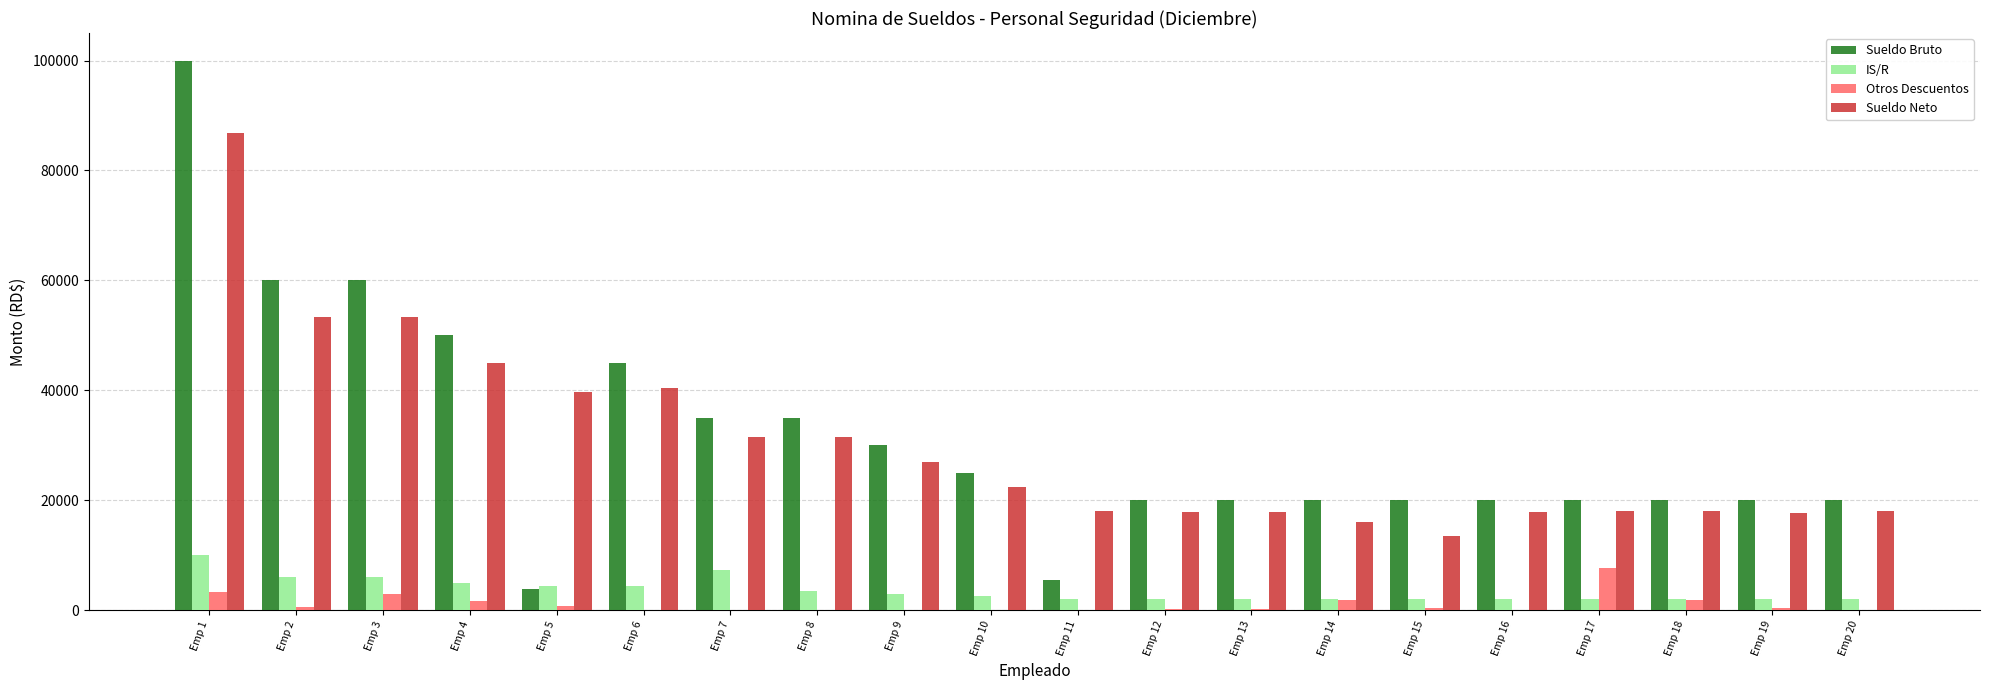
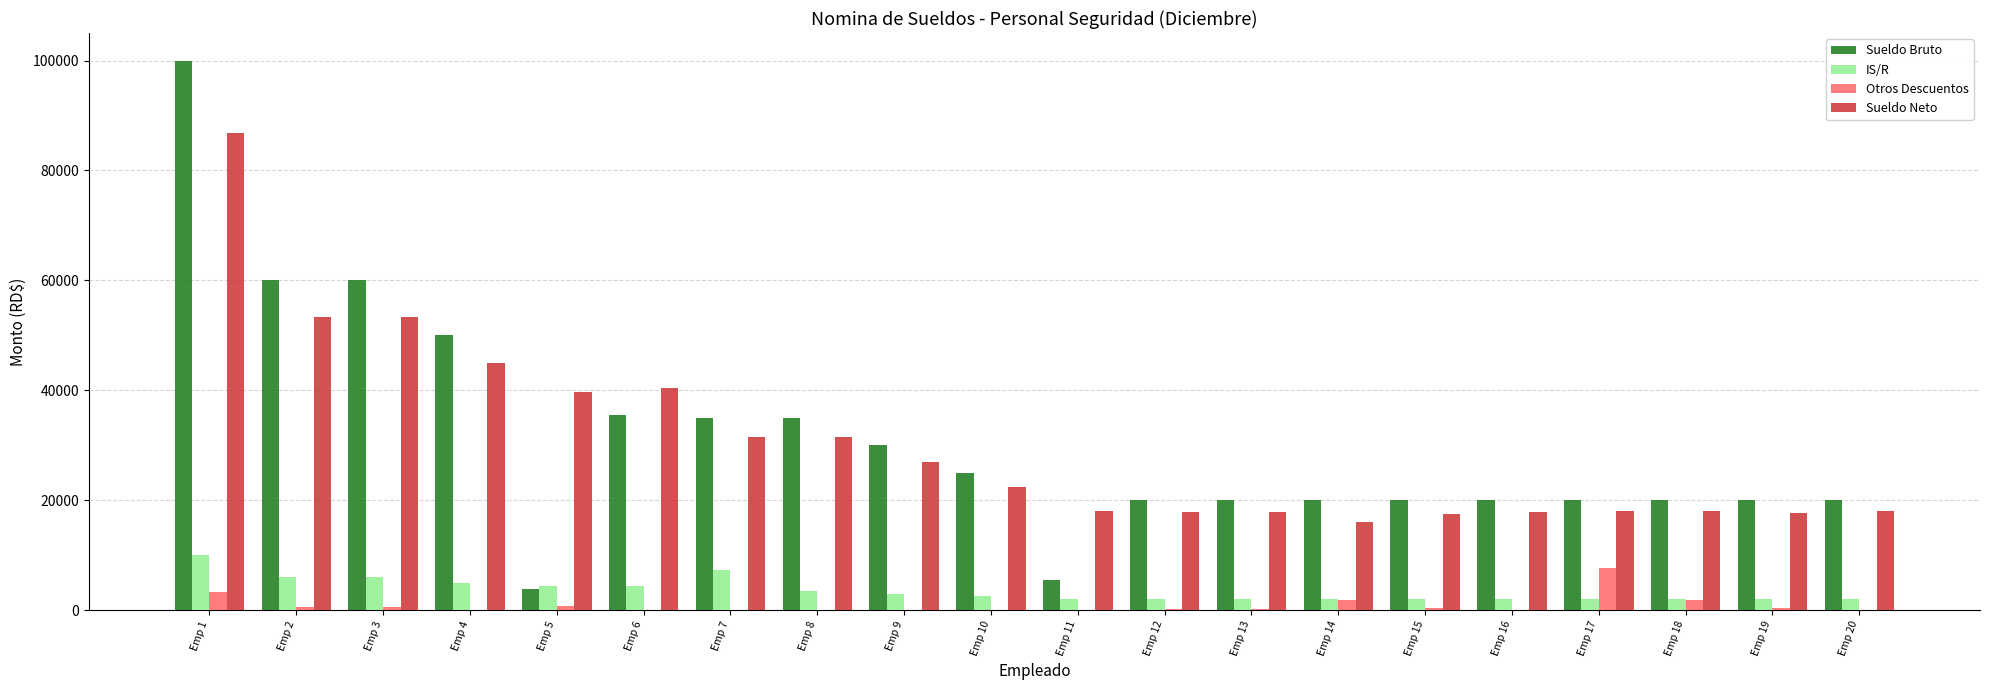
  {
    "Sueldo Bruto": {
      "Emp 1": 100000,
      "Emp 2": 60000,
      "Emp 3": 60000,
      "Emp 4": 50000,
      "Emp 5": 4000,
-     "Emp 6": 45000,
+     "Emp 6": 36000,
      "Emp 7": 35000,
      "Emp 8": 35000,
      "Emp 9": 30000,
      "Emp 10": 25000,
      "Emp 11": 6000,
      "Emp 12": 20000,
      "Emp 13": 20000,
      "Emp 14": 20000,
      "Emp 15": 20000,
      "Emp 16": 20000,
      "Emp 17": 20000,
      "Emp 18": 20000,
      "Emp 19": 20000,
      "Emp 20": 20000
    },
    "IS/R": {
      "Emp 1": 10000,
      "Emp 2": 6000,
      "Emp 3": 6000,
      "Emp 4": 5000,
      "Emp 5": 5000,
      "Emp 6": 5000,
      "Emp 7": 7000,
      "Emp 8": 4000,
      "Emp 9": 3000,
      "Emp 10": 3000,
      "Emp 11": 2000,
      "Emp 12": 2000,
      "Emp 13": 2000,
      "Emp 14": 2000,
      "Emp 15": 2000,
      "Emp 16": 2000,
      "Emp 17": 2000,
      "Emp 18": 2000,
      "Emp 19": 2000,
      "Emp 20": 2000
    },
    "Otros Descuentos": {
      "Emp 1": 3000,
      "Emp 2": 1000,
-     "Emp 3": 3000,
-     "Emp 4": 2000,
+     "Emp 3": 1000,
+     "Emp 4": 0,
      "Emp 5": 1000,
      "Emp 6": 0,
      "Emp 7": 0,
      "Emp 8": 0,
      "Emp 9": 0,
      "Emp 10": 0,
      "Emp 11": 0,
      "Emp 14": 2000,
      "Emp 17": 8000,
      "Emp 18": 2000,
      "Emp 20": 0
    },
    "Sueldo Neto": {
      "Emp 1": 87000,
      "Emp 2": 53000,
      "Emp 3": 53000,
      "Emp 4": 45000,
      "Emp 5": 40000,
      "Emp 6": 41000,
      "Emp 7": 32000,
      "Emp 8": 32000,
      "Emp 9": 27000,
      "Emp 10": 23000,
      "Emp 11": 18000,
      "Emp 12": 18000,
      "Emp 13": 18000,
      "Emp 14": 16000,
-     "Emp 15": 13000,
+     "Emp 15": 18000,
      "Emp 16": 18000,
      "Emp 17": 18000,
      "Emp 18": 18000,
      "Emp 19": 18000,
      "Emp 20": 18000
    }
  }
